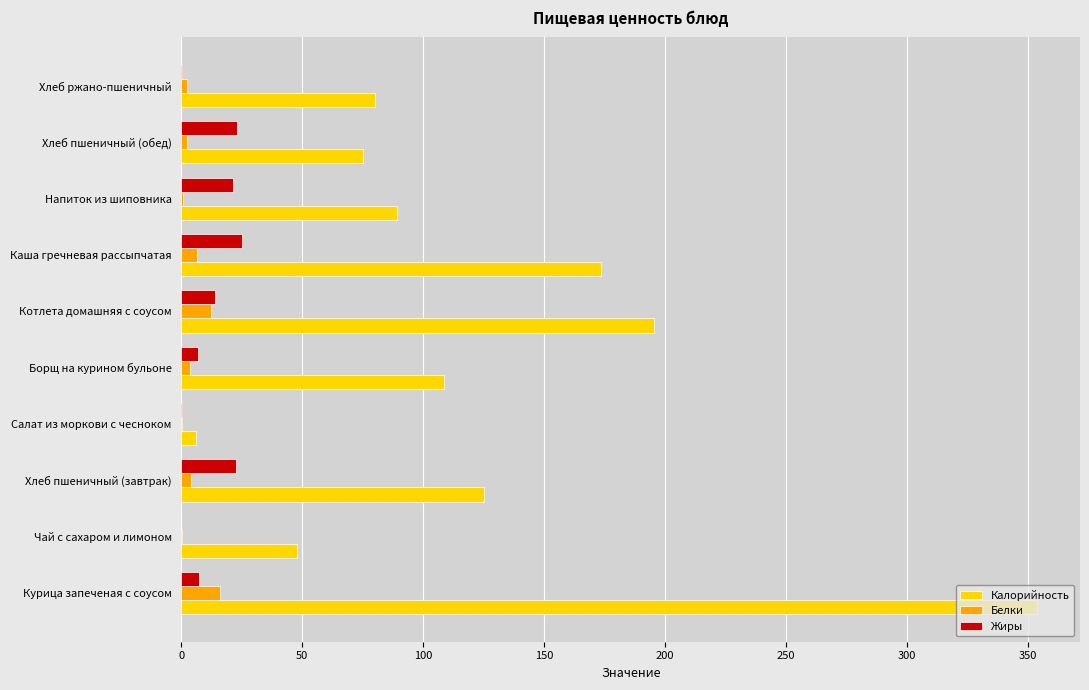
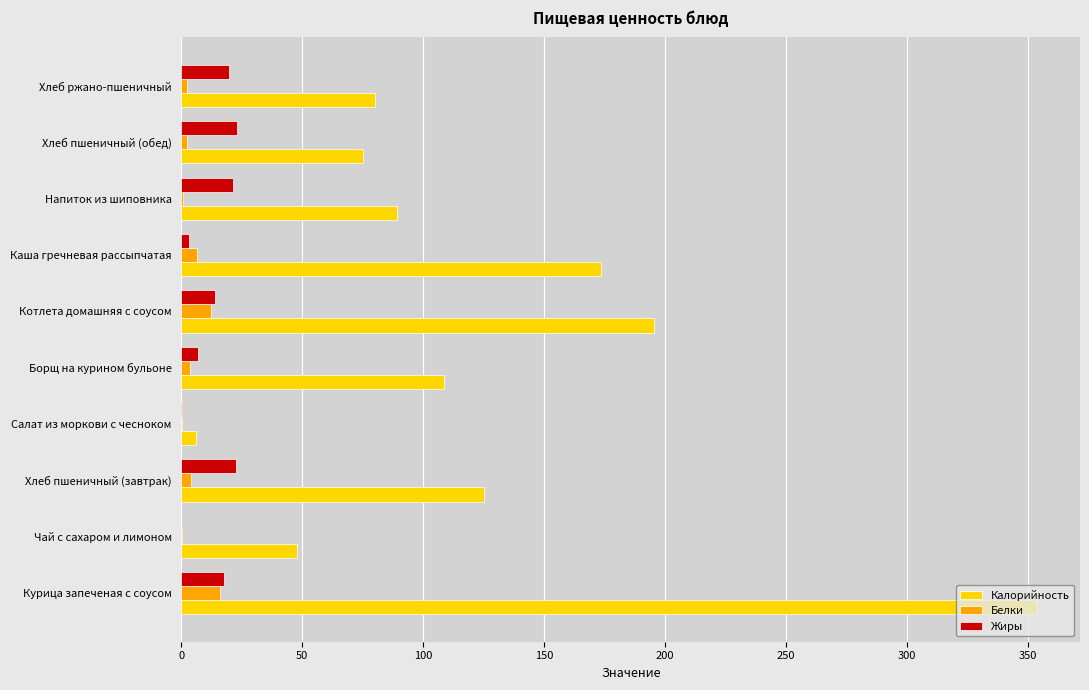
  {
    "Жиры": {
-     "Хлеб ржано-пшеничный": 0,
+     "Хлеб ржано-пшеничный": 20,
      "Хлеб пшеничный (обед)": 23,
      "Напиток из шиповника": 22,
-     "Каша гречневая рассыпчатая": 25,
+     "Каша гречневая рассыпчатая": 3,
      "Котлета домашняя с соусом": 14,
      "Борщ на курином бульоне": 7,
      "Хлеб пшеничный (завтрак)": 23,
-     "Курица запеченая с соусом": 7
+     "Курица запеченая с соусом": 18
    }
  }
